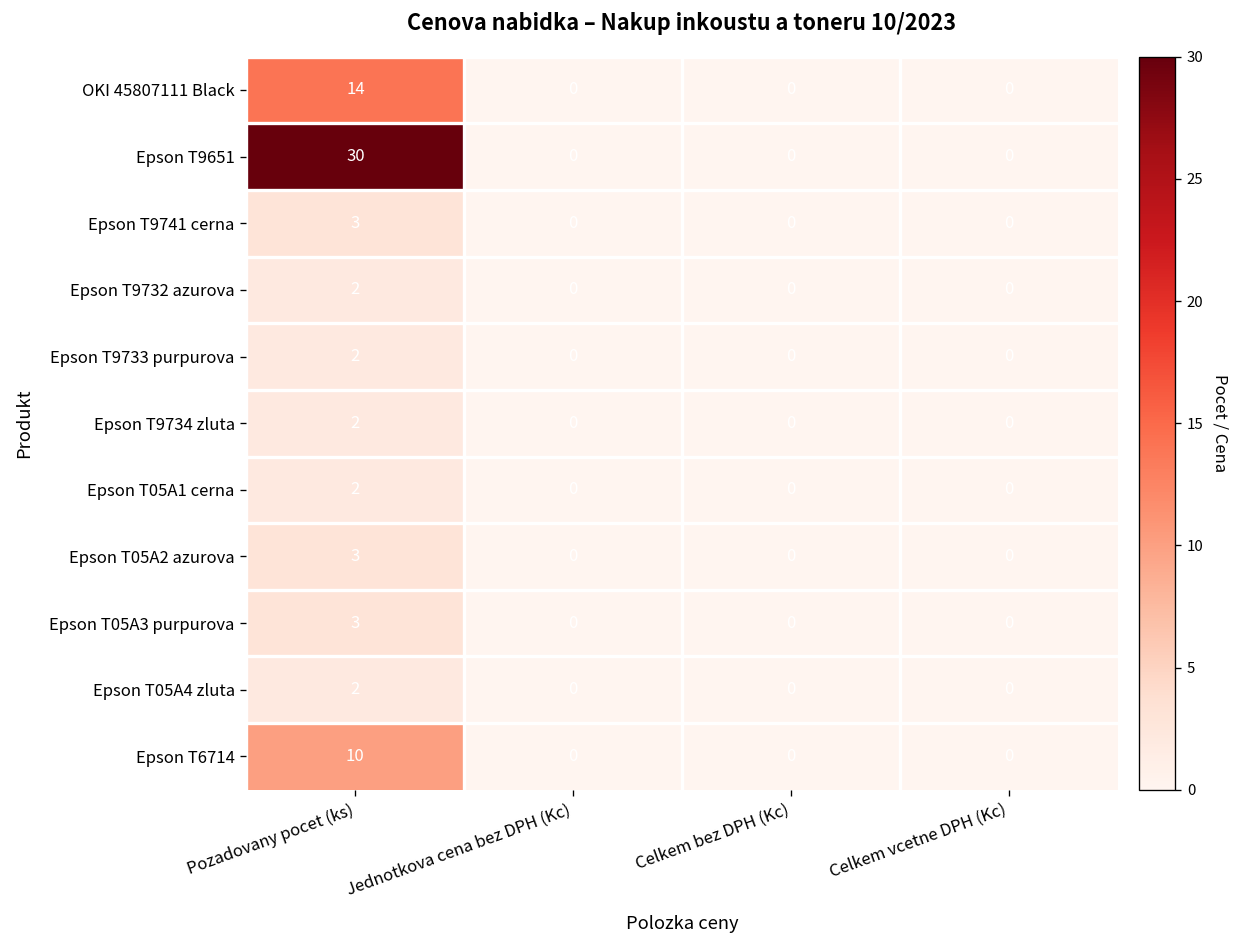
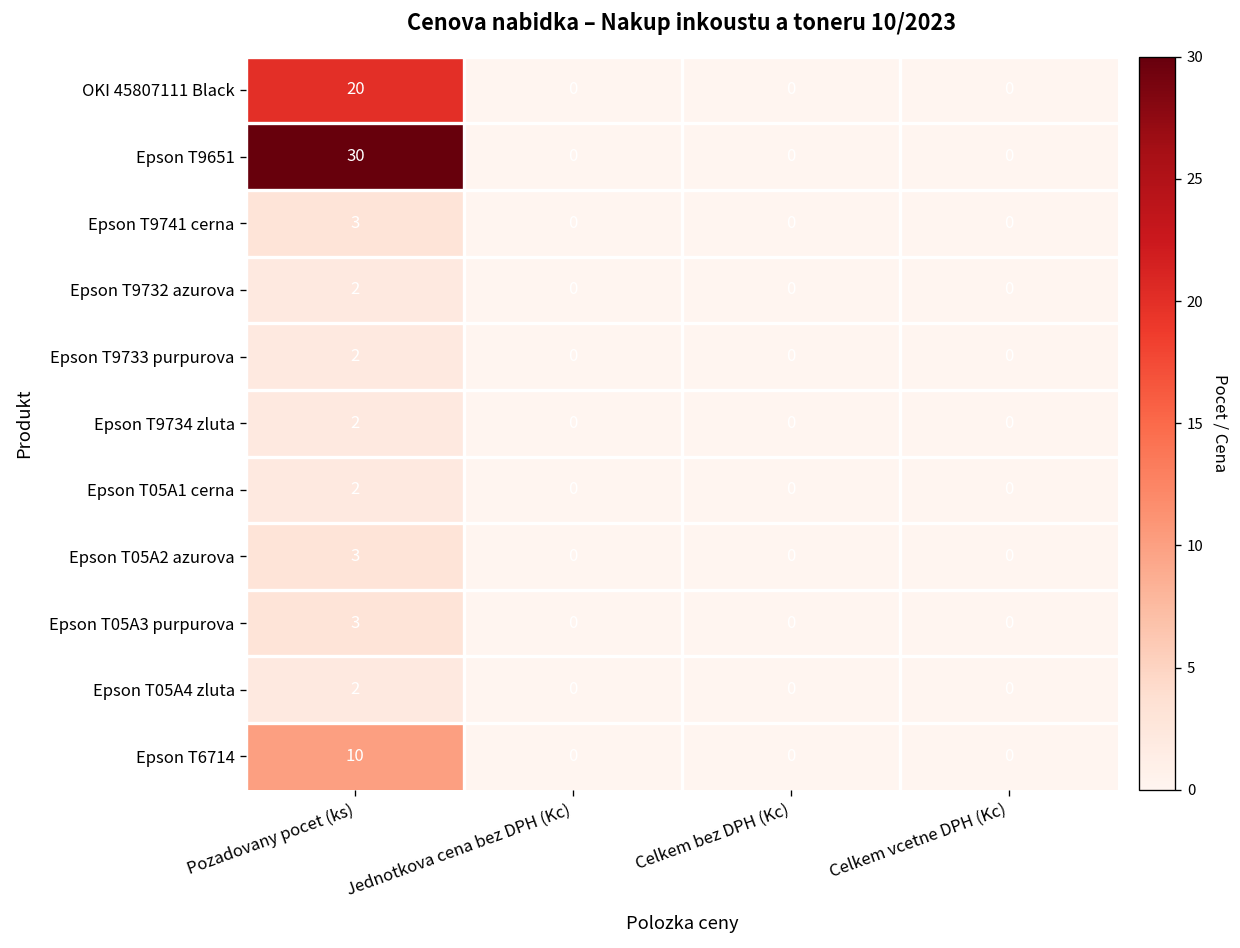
  {
    "OKI 45807111 Black": {
-     "Pozadovany pocet (ks)": 14
+     "Pozadovany pocet (ks)": 20
    },
    "Epson T9651": {
      "Pozadovany pocet (ks)": 30
    },
    "Epson T6714": {
      "Pozadovany pocet (ks)": 10
    }
  }
